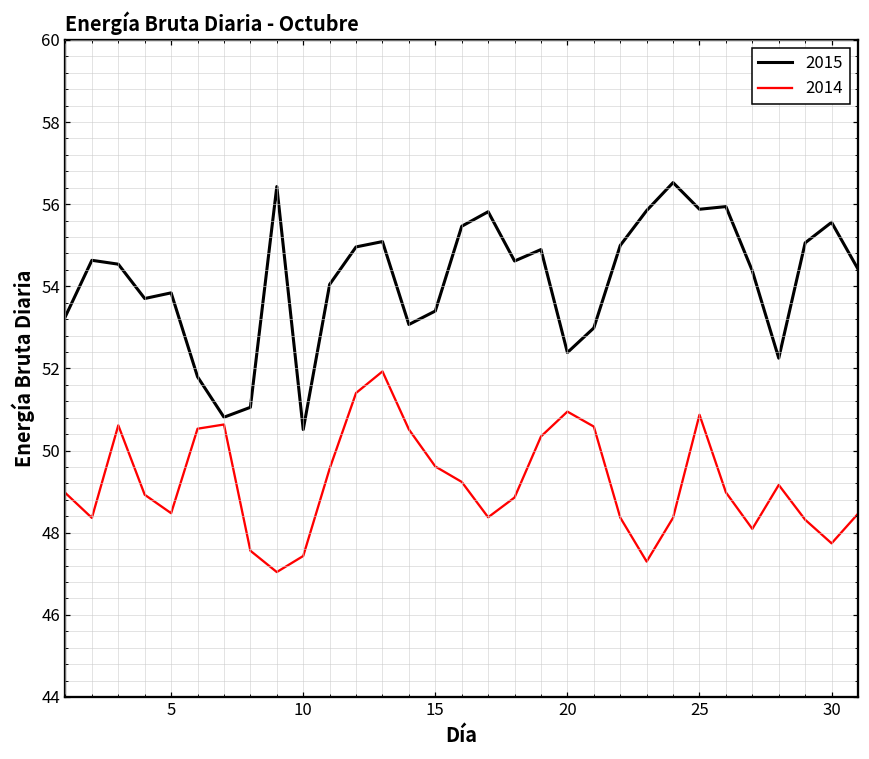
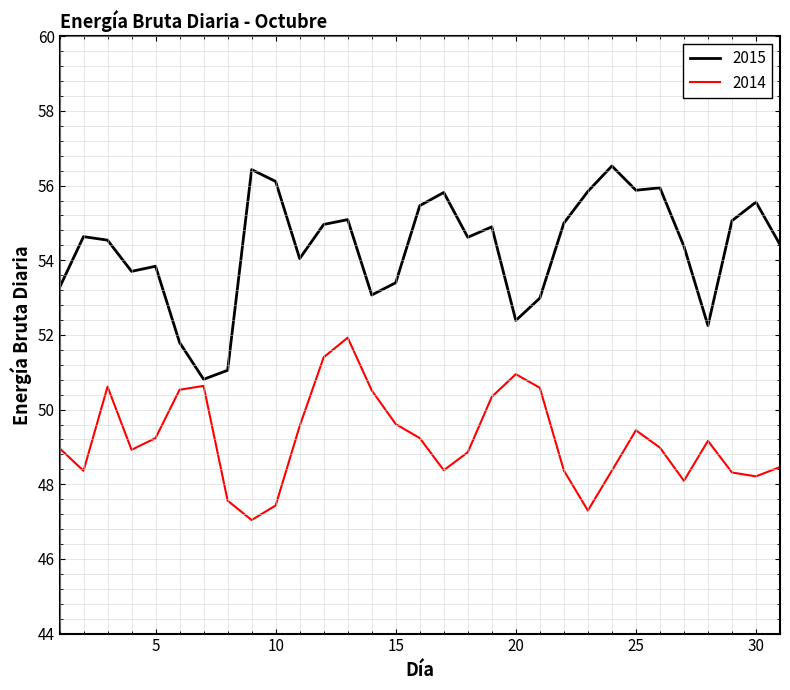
  {
    "2015": {
      "5": 53.8,
-     "10": 50.5,
+     "10": 56.1,
      "15": 53.4,
      "20": 52.4,
      "25": 55.9,
      "30": 55.6
    },
    "2014": {
-     "5": 48.5,
+     "5": 49.2,
      "10": 47.4,
      "15": 49.6,
      "20": 50.9,
-     "25": 50.9,
-     "30": 47.7
+     "25": 49.4,
+     "30": 48.2
    }
  }
